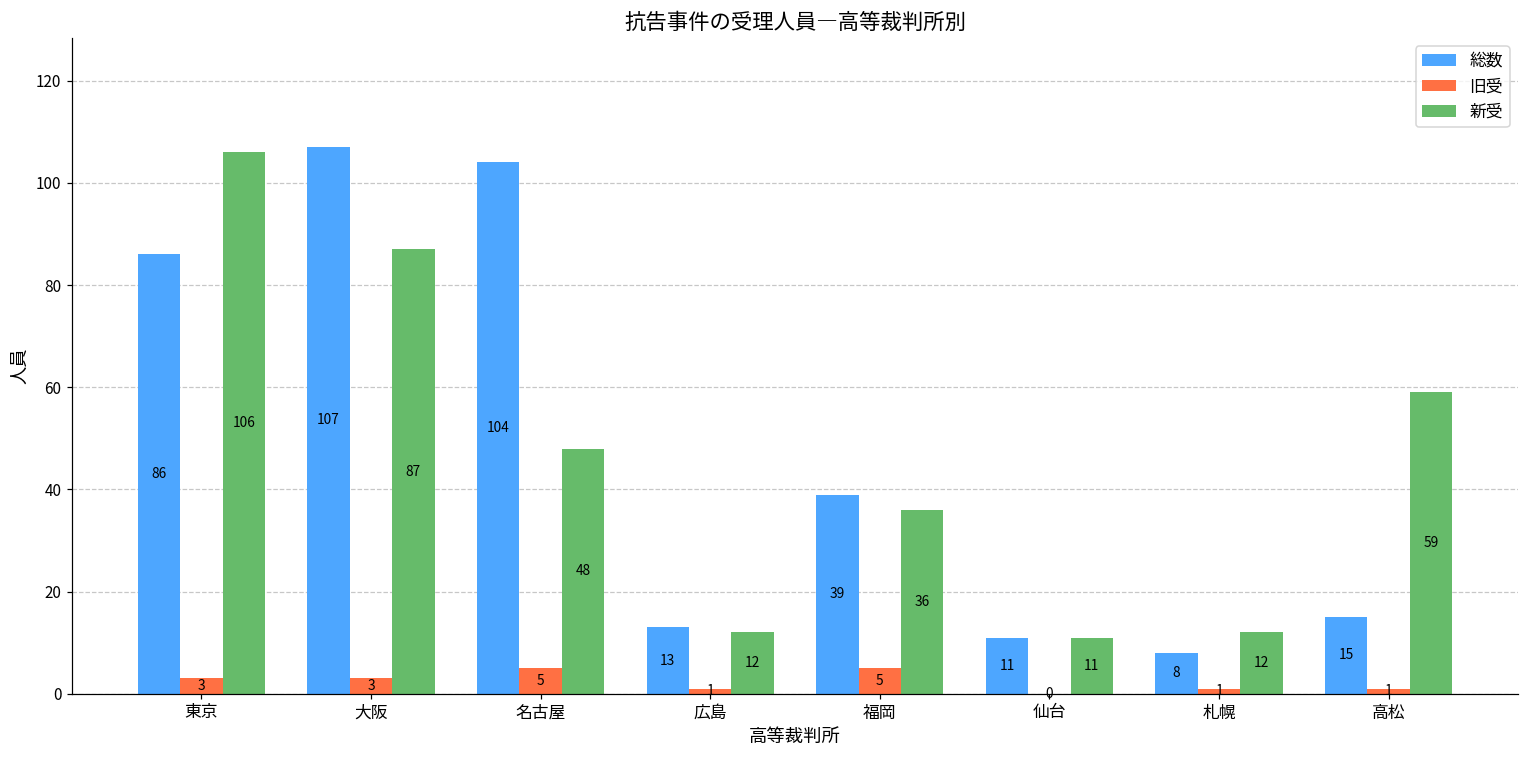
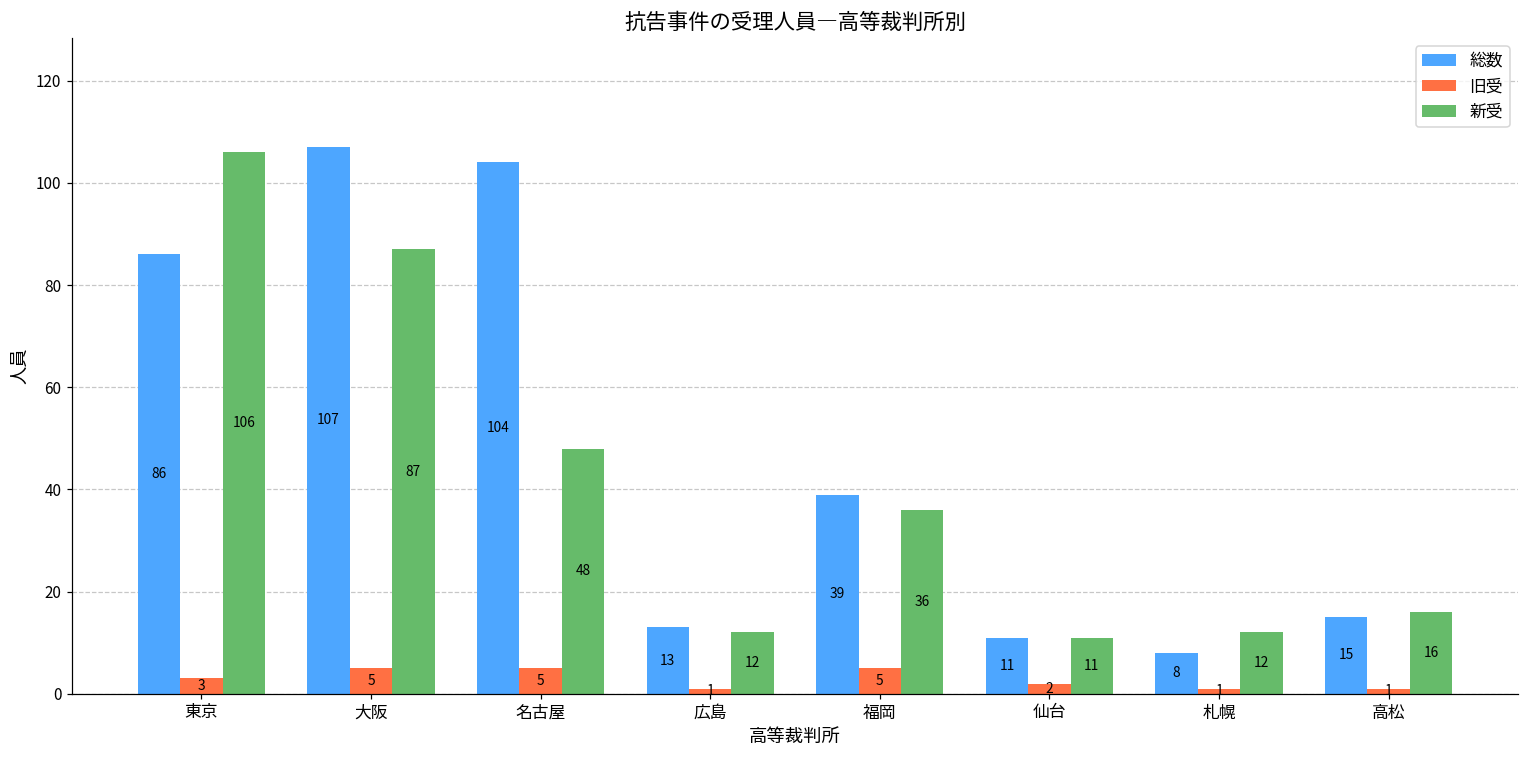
  {
    "総数": {
      "東京": 86,
      "大阪": 107,
      "名古屋": 104,
      "広島": 13,
      "福岡": 39,
      "仙台": 11,
      "札幌": 8,
      "高松": 15
    },
    "旧受": {
      "東京": 3,
-     "大阪": 3,
+     "大阪": 5,
      "名古屋": 5,
      "広島": 1,
      "福岡": 5,
-     "仙台": 0,
+     "仙台": 2,
      "札幌": 1,
      "高松": 1
    },
    "新受": {
      "東京": 106,
      "大阪": 87,
      "名古屋": 48,
      "広島": 12,
      "福岡": 36,
      "仙台": 11,
      "札幌": 12,
-     "高松": 59
+     "高松": 16
    }
  }
